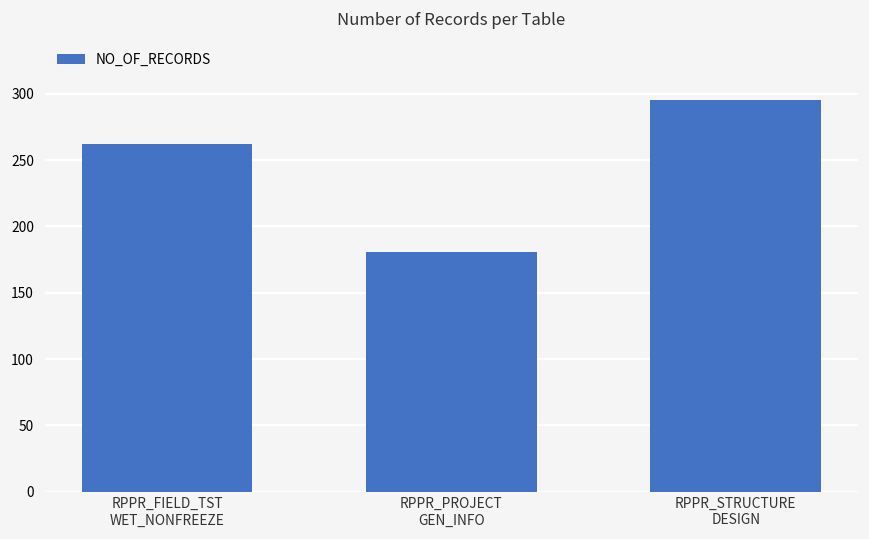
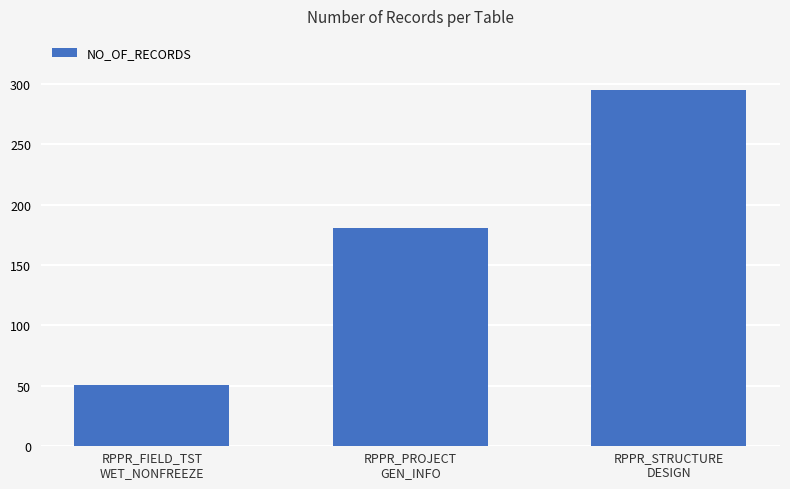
  {
-   "RPPR_FIELD_TST WET_NONFREEZE": 262,
+   "RPPR_FIELD_TST WET_NONFREEZE": 51,
    "RPPR_PROJECT GEN_INFO": 181,
    "RPPR_STRUCTURE DESIGN": 295
  }
